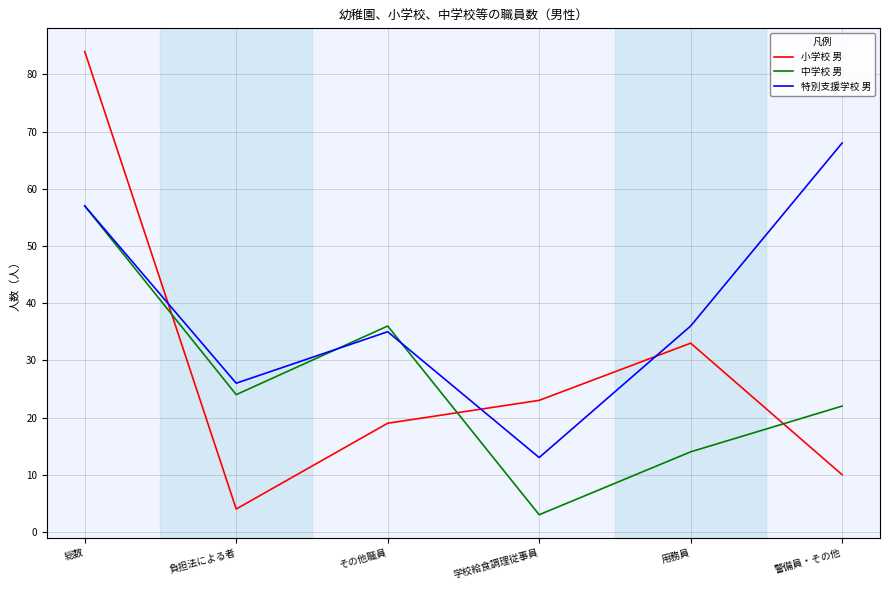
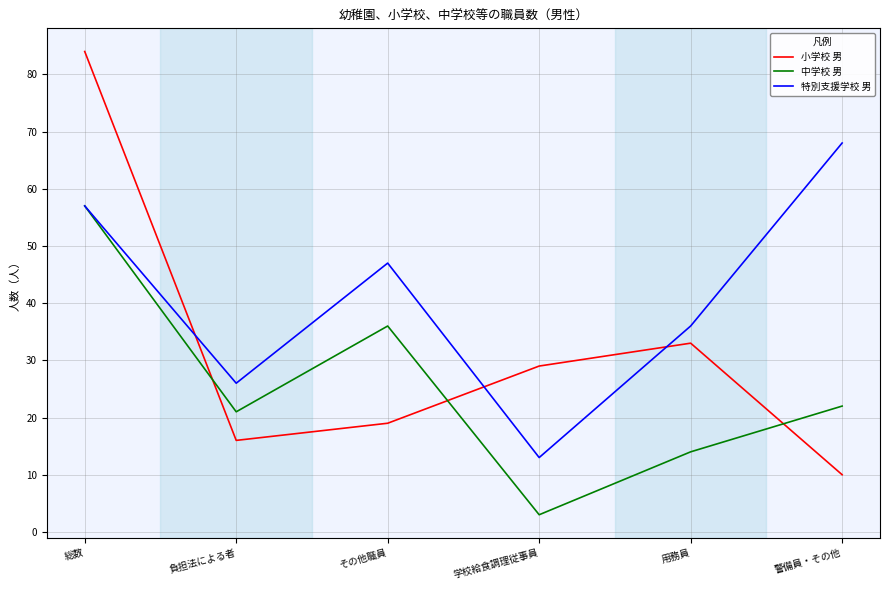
  {
    "小学校 男": {
      "総数": 84,
-     "負担法による者": 4,
+     "負担法による者": 16,
      "その他職員": 19,
-     "学校給食調理従事員": 23,
+     "学校給食調理従事員": 29,
      "用務員": 33,
      "警備員・その他": 10
    },
    "中学校 男": {
-     "負担法による者": 24,
+     "負担法による者": 21,
      "その他職員": 36,
      "学校給食調理従事員": 3,
      "用務員": 14,
      "警備員・その他": 22
    },
    "特別支援学校 男": {
      "負担法による者": 26,
-     "その他職員": 35,
+     "その他職員": 47,
      "学校給食調理従事員": 13,
      "用務員": 36,
      "警備員・その他": 68
    }
  }
